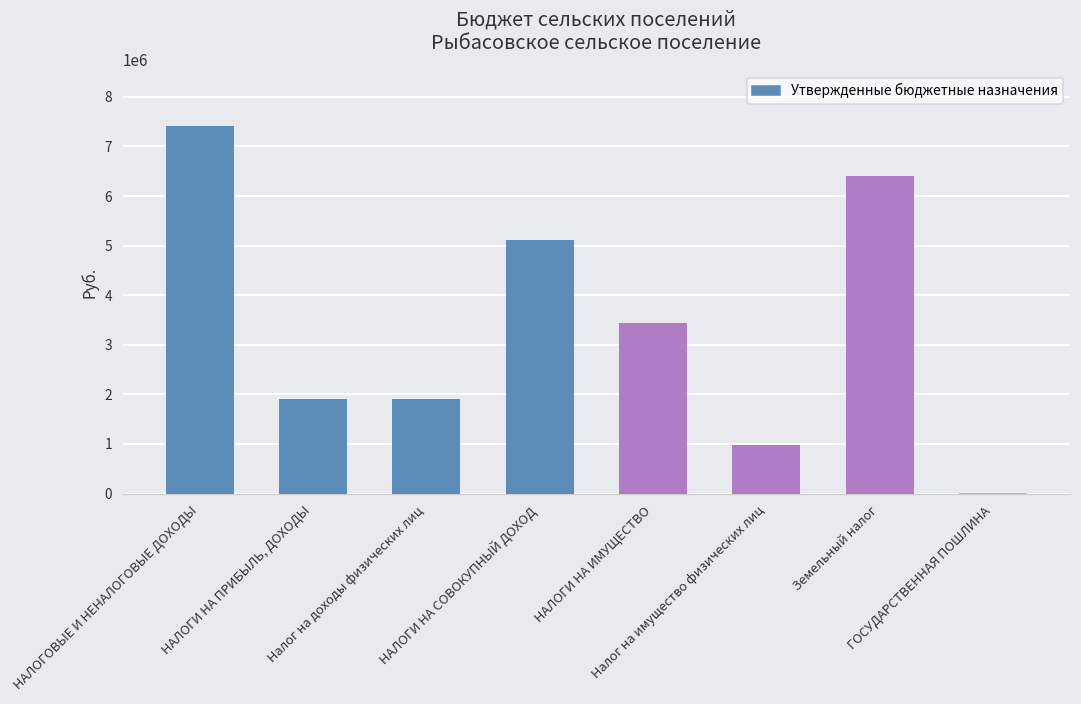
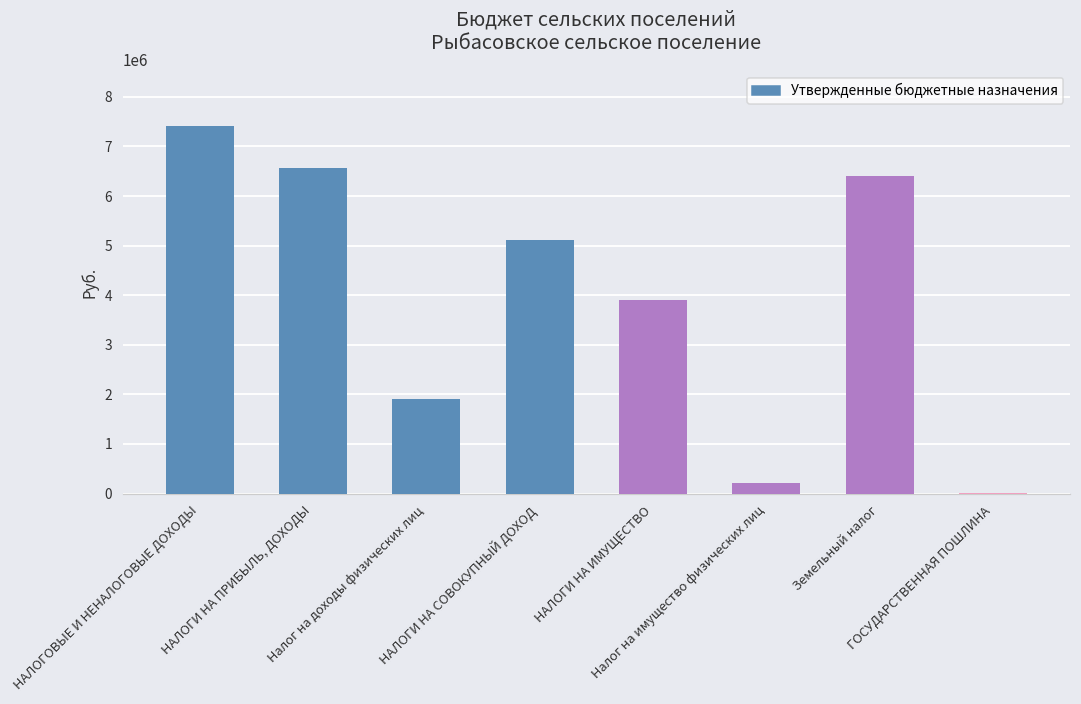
  {
    "НАЛОГОВЫЕ И НЕНАЛОГОВЫЕ ДОХОДЫ": 7400000,
-   "НАЛОГИ НА ПРИБЫЛЬ, ДОХОДЫ": 1900000,
+   "НАЛОГИ НА ПРИБЫЛЬ, ДОХОДЫ": 6600000,
    "Налог на доходы физических лиц": 1900000,
    "НАЛОГИ НА СОВОКУПНЫЙ ДОХОД": 5100000,
-   "НАЛОГИ НА ИМУЩЕСТВО": 3400000,
-   "Налог на имущество физических лиц": 1000000,
+   "НАЛОГИ НА ИМУЩЕСТВО": 3900000,
+   "Налог на имущество физических лиц": 200000,
    "Земельный налог": 6400000
  }
